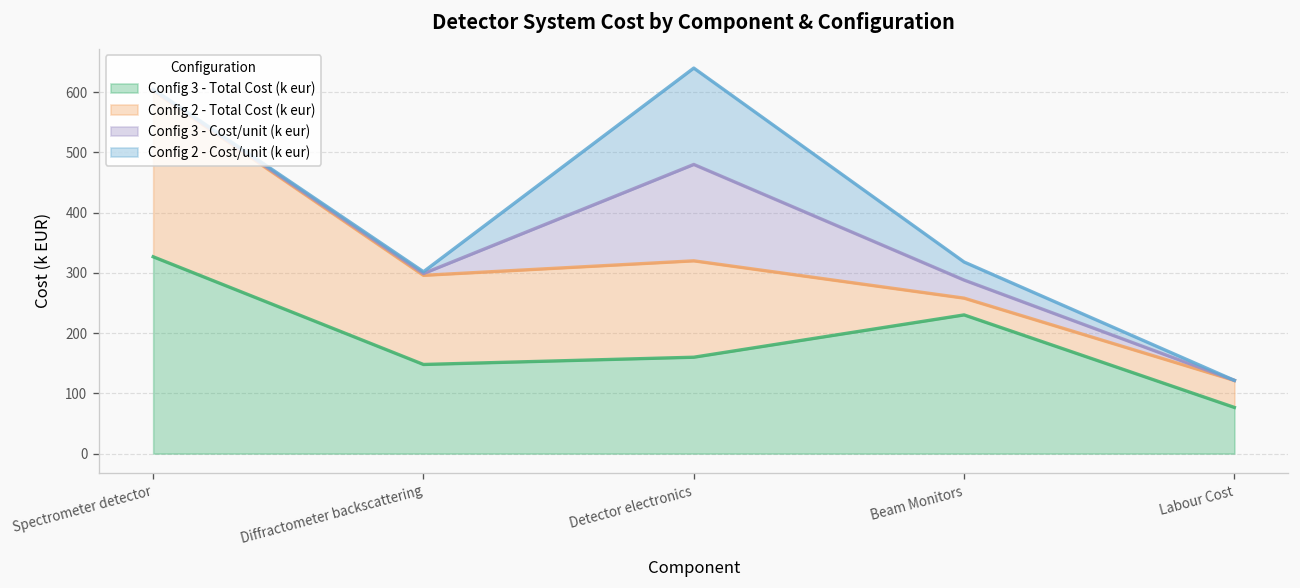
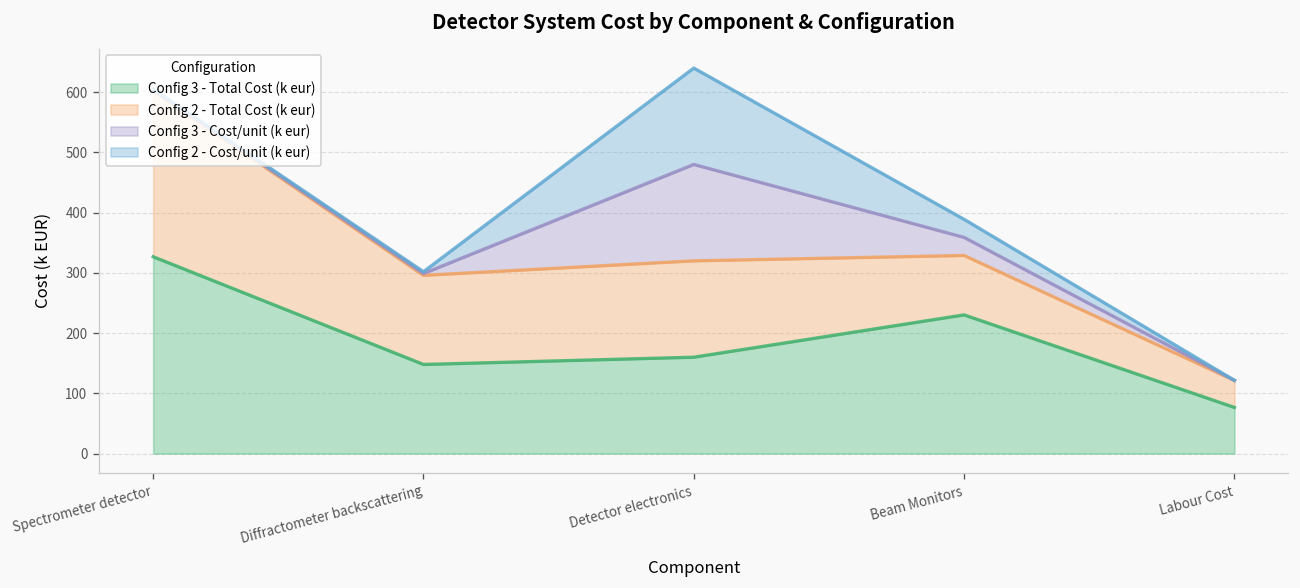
  {
    "Config 2 - Total Cost (k eur)": {
      "Detector electronics": 160,
-     "Beam Monitors": 30
+     "Beam Monitors": 100
    }
  }
